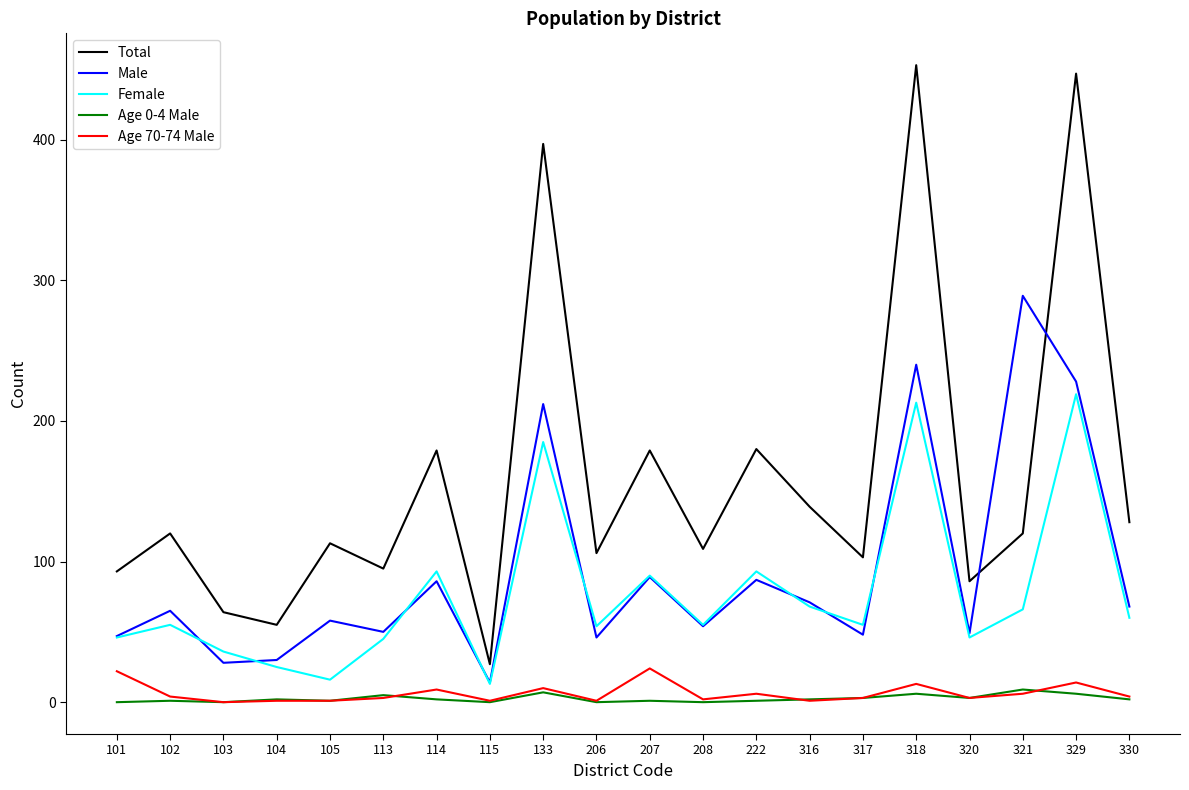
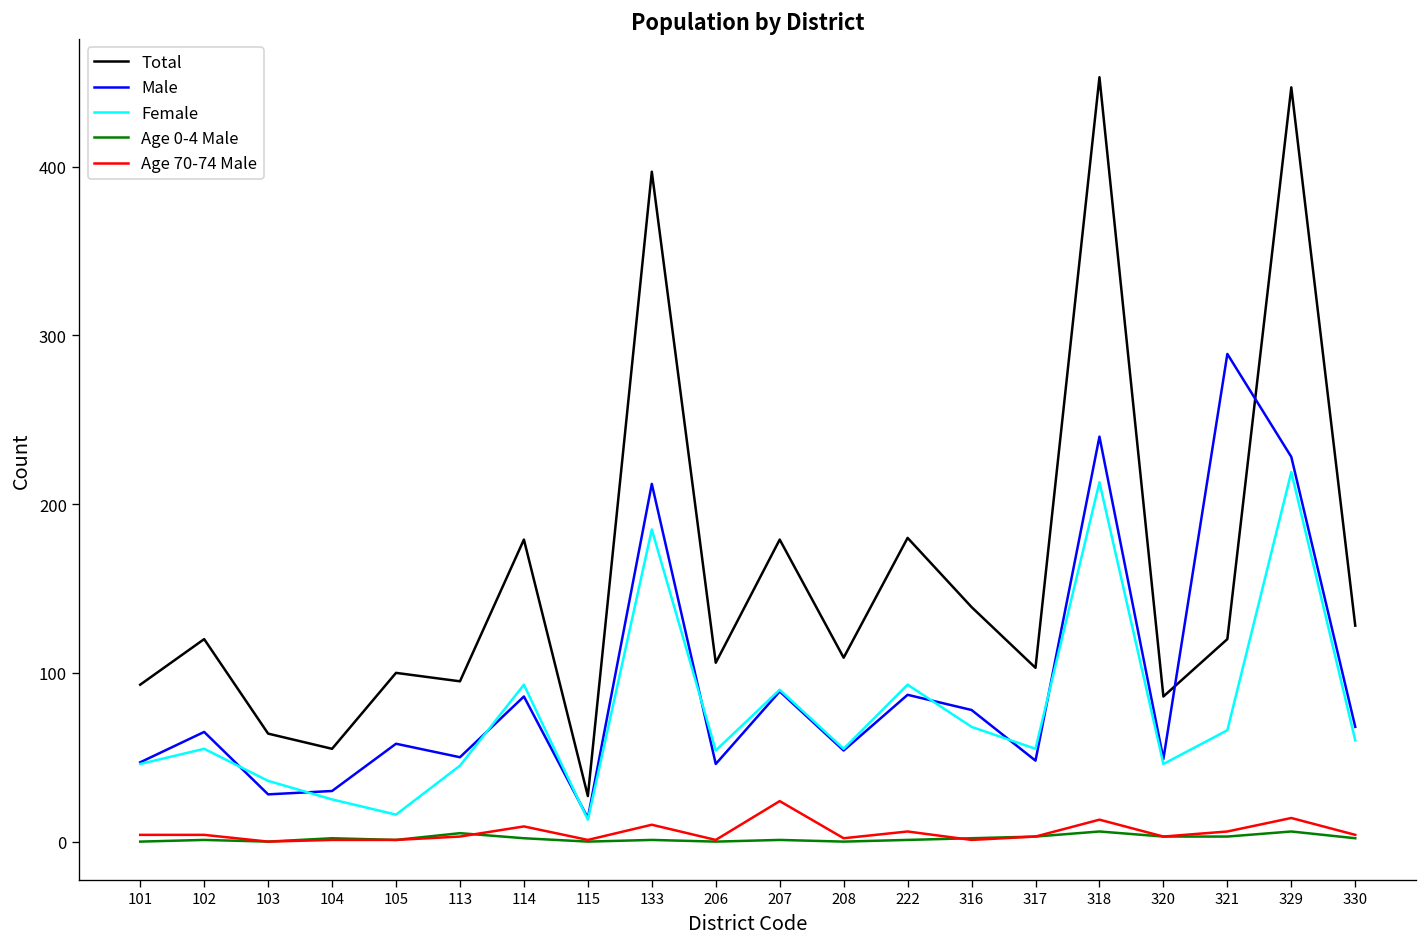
  {
    "Total": {
      "101": 93,
      "102": 120,
      "103": 64,
      "104": 55,
-     "105": 113,
+     "105": 100,
      "113": 95,
      "114": 179,
      "115": 27,
      "133": 397,
      "206": 106,
      "207": 179,
      "208": 109,
      "222": 180,
      "316": 139,
      "317": 103,
      "318": 453,
      "320": 86,
      "321": 120,
      "329": 447,
      "330": 128
    },
    "Male": {
      "102": 65,
      "103": 28,
      "104": 30,
      "105": 58,
      "113": 50,
      "114": 86,
      "133": 212,
      "206": 46,
      "222": 87,
-     "316": 71,
+     "316": 78,
      "317": 48,
      "318": 240,
      "320": 49,
      "321": 289,
      "329": 228,
      "330": 68
    },
    "Female": {
      "102": 55,
      "103": 36,
      "104": 25,
      "105": 16,
      "113": 45,
      "114": 93,
      "133": 185,
      "206": 54,
      "222": 93,
      "316": 68,
      "317": 55,
      "318": 213,
      "320": 46,
      "321": 66,
      "329": 219,
      "330": 60
    },
    "Age 0-4 Male": {
      "101": 0,
      "102": 1,
      "113": 5,
      "114": 2,
-     "133": 7,
+     "133": 1,
      "207": 1,
      "208": 0,
      "222": 1,
      "318": 6,
-     "321": 9,
+     "321": 3,
      "329": 6,
      "330": 2
    },
    "Age 70-74 Male": {
-     "101": 22,
+     "101": 4,
      "102": 4,
      "113": 3,
      "114": 9,
      "133": 10,
      "207": 24,
      "208": 2,
      "222": 6,
      "318": 13,
      "321": 6,
      "329": 14,
      "330": 4
    }
  }
